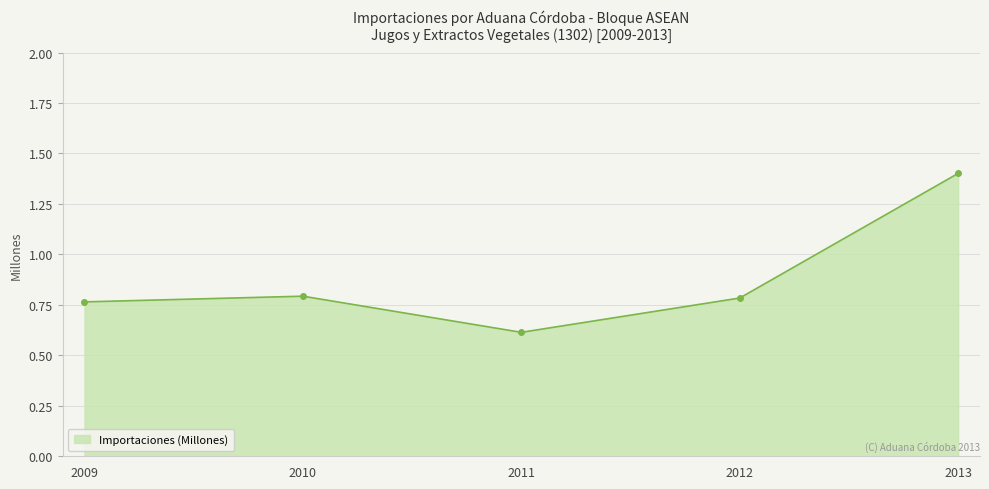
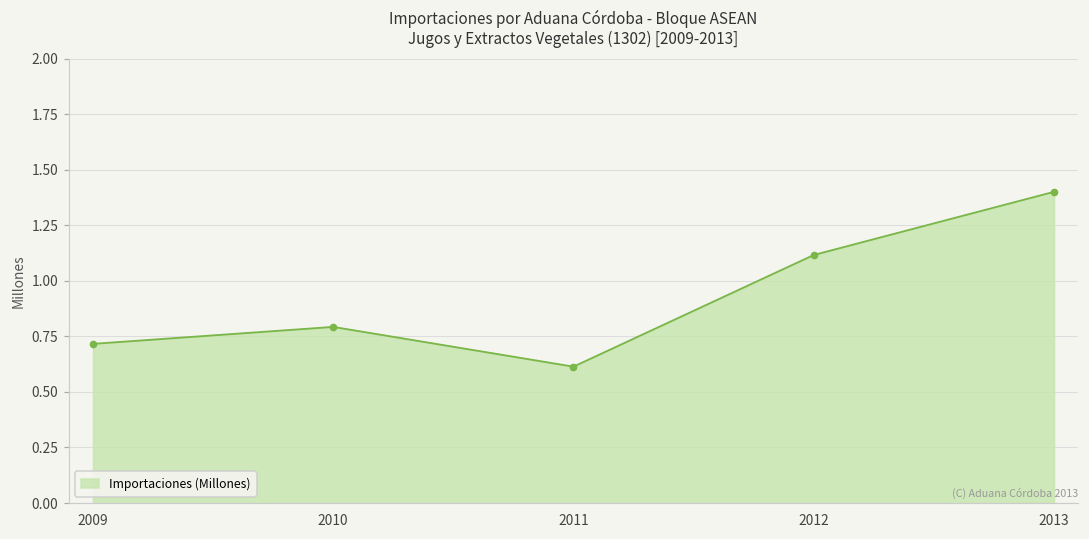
  {
-   "2009": 0.76,
+   "2009": 0.72,
    "2010": 0.79,
    "2011": 0.61,
-   "2012": 0.78,
+   "2012": 1.12,
    "2013": 1.40
  }
